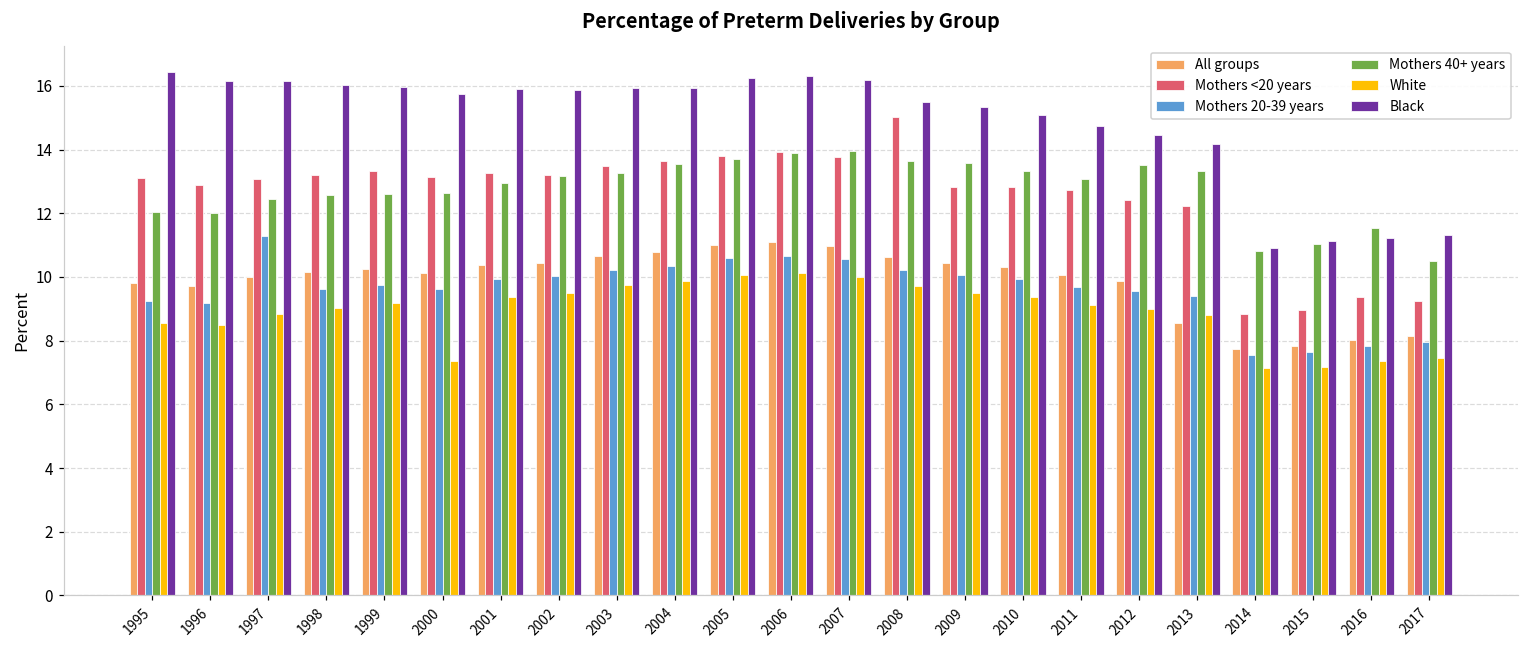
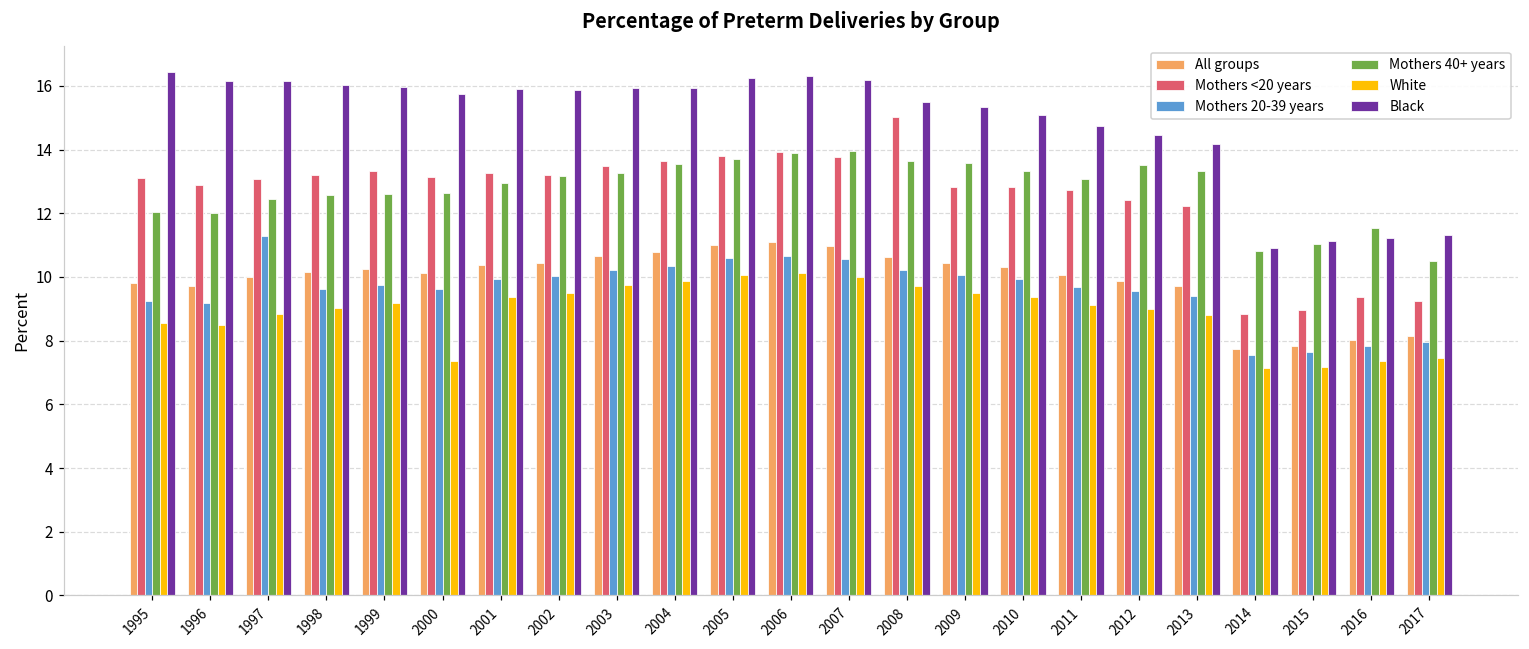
  {
    "All groups": {
      "1995": 9.8,
      "1996": 9.7,
      "1997": 10.0,
      "1998": 10.1,
      "1999": 10.3,
      "2000": 10.1,
      "2001": 10.4,
      "2002": 10.4,
      "2003": 10.6,
      "2004": 10.8,
      "2005": 11.0,
      "2006": 11.1,
      "2007": 11.0,
      "2008": 10.6,
      "2009": 10.4,
      "2010": 10.3,
      "2011": 10.0,
      "2012": 9.9,
-     "2013": 8.6,
+     "2013": 9.7,
      "2014": 7.7,
      "2015": 7.8,
      "2016": 8.0,
      "2017": 8.1
    },
    "Mothers <20 years": {
      "1995": 13.1,
      "1996": 12.9,
      "1997": 13.1,
      "1998": 13.2,
      "1999": 13.3,
      "2000": 13.1,
      "2001": 13.3,
      "2002": 13.2,
      "2003": 13.5,
      "2004": 13.6,
      "2005": 13.8,
      "2006": 13.9,
      "2007": 13.8,
      "2008": 15.0,
      "2009": 12.8,
      "2010": 12.8,
      "2011": 12.7,
      "2012": 12.4,
      "2013": 12.2,
      "2014": 8.8,
      "2015": 9.0,
      "2016": 9.4,
      "2017": 9.2
    },
    "Mothers 20-39 years": {
      "1995": 9.3,
      "1996": 9.2,
      "1997": 11.3,
      "1998": 9.6,
      "1999": 9.8,
      "2000": 9.6,
      "2001": 9.9,
      "2002": 10.0,
      "2003": 10.2,
      "2004": 10.3,
      "2005": 10.6,
      "2006": 10.7,
      "2007": 10.6,
      "2008": 10.2,
      "2009": 10.1,
      "2010": 9.9,
      "2011": 9.7,
      "2012": 9.5,
      "2013": 9.4,
      "2014": 7.6,
      "2015": 7.6,
      "2016": 7.8,
      "2017": 7.9
    },
    "Mothers 40+ years": {
      "1995": 12.0,
      "1996": 12.0,
      "1997": 12.5,
      "1998": 12.6,
      "1999": 12.6,
      "2000": 12.6,
      "2001": 13.0,
      "2002": 13.2,
      "2003": 13.3,
      "2004": 13.5,
      "2005": 13.7,
      "2006": 13.9,
      "2007": 13.9,
      "2008": 13.6,
      "2009": 13.6,
      "2010": 13.3,
      "2011": 13.1,
      "2012": 13.5,
      "2013": 13.3,
      "2014": 10.8,
      "2015": 11.0,
      "2016": 11.5,
      "2017": 10.5
    },
    "White": {
      "1995": 8.5,
      "1996": 8.5,
      "1997": 8.8,
      "1998": 9.0,
      "1999": 9.2,
      "2000": 7.4,
      "2001": 9.4,
      "2002": 9.5,
      "2003": 9.7,
      "2004": 9.9,
      "2005": 10.1,
      "2006": 10.1,
      "2007": 10.0,
      "2008": 9.7,
      "2009": 9.5,
      "2010": 9.4,
      "2011": 9.1,
      "2012": 9.0,
      "2013": 8.8,
      "2014": 7.1,
      "2015": 7.2,
      "2016": 7.4,
      "2017": 7.5
    },
    "Black": {
      "1995": 16.4,
      "1996": 16.1,
      "1997": 16.1,
      "1998": 16.0,
      "1999": 16.0,
      "2000": 15.7,
      "2001": 15.9,
      "2002": 15.9,
      "2003": 15.9,
      "2004": 15.9,
      "2005": 16.3,
      "2006": 16.3,
      "2007": 16.2,
      "2008": 15.5,
      "2009": 15.3,
      "2010": 15.1,
      "2011": 14.7,
      "2012": 14.5,
      "2013": 14.2,
      "2014": 10.9,
      "2015": 11.1,
      "2016": 11.2,
      "2017": 11.3
    }
  }
